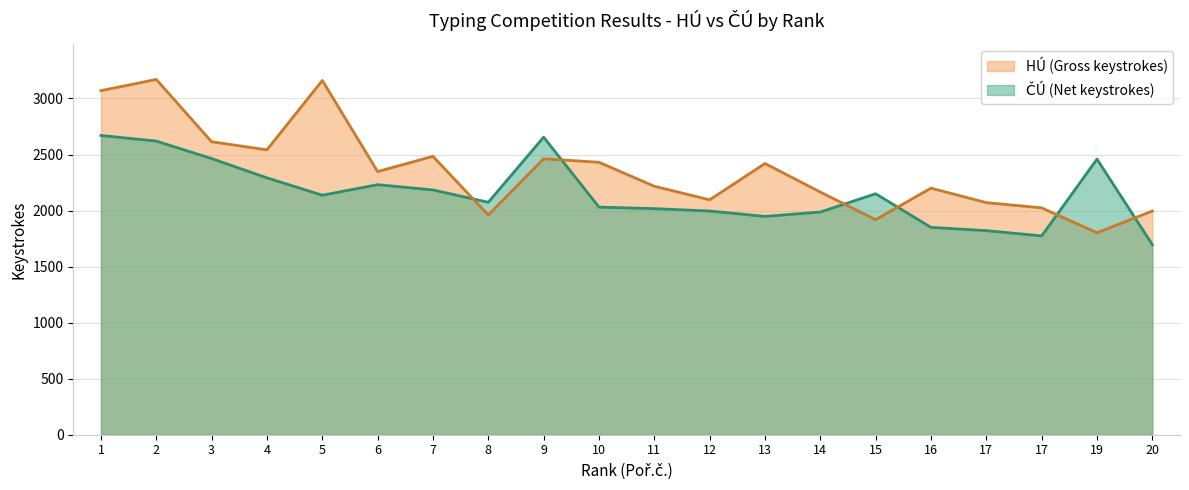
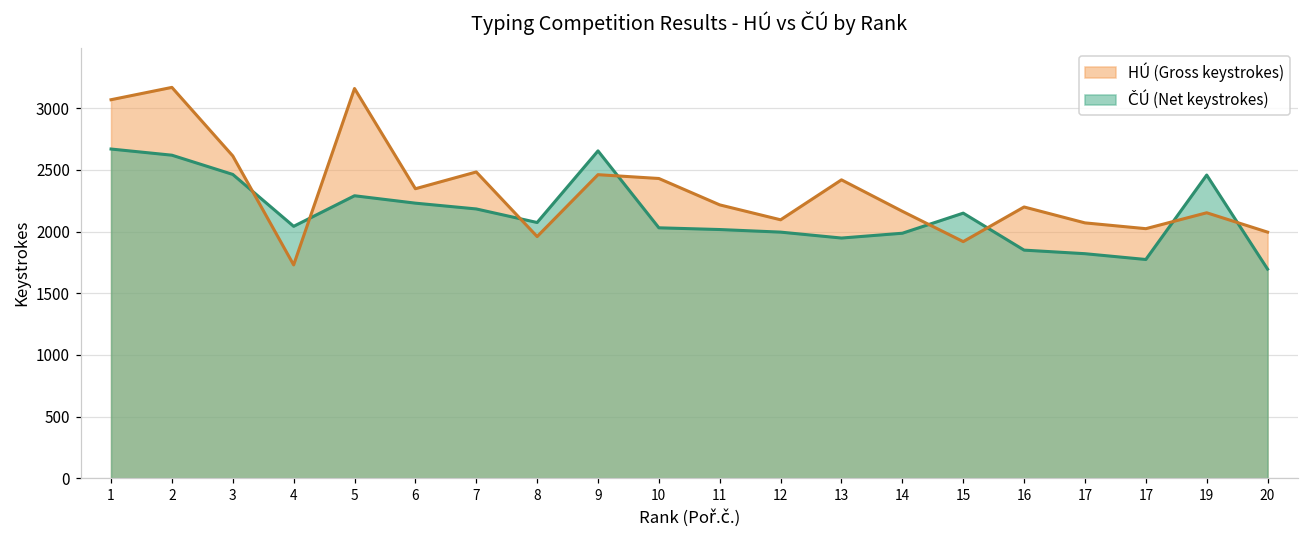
  {
    "HÚ (Gross keystrokes)": {
      "1": 3070,
      "2": 3170,
      "3": 2610,
-     "4": 2540,
+     "4": 1730,
      "5": 3160,
      "6": 2350,
      "7": 2480,
      "8": 1960,
      "9": 2460,
      "10": 2430,
      "11": 2220,
      "12": 2100,
      "13": 2420,
      "14": 2170,
      "15": 1920,
      "16": 2200,
-     "19": 1800,
+     "19": 2150,
      "20": 2000
    },
    "ČÚ (Net keystrokes)": {
      "1": 2670,
      "2": 2620,
      "3": 2460,
-     "4": 2290,
-     "5": 2140,
+     "4": 2040,
+     "5": 2290,
      "6": 2230,
      "7": 2180,
      "8": 2070,
      "9": 2660,
      "10": 2030,
      "11": 2020,
      "12": 2000,
      "13": 1950,
      "14": 1990,
      "15": 2150,
      "16": 1850,
      "19": 2460,
      "20": 1700
    }
  }
